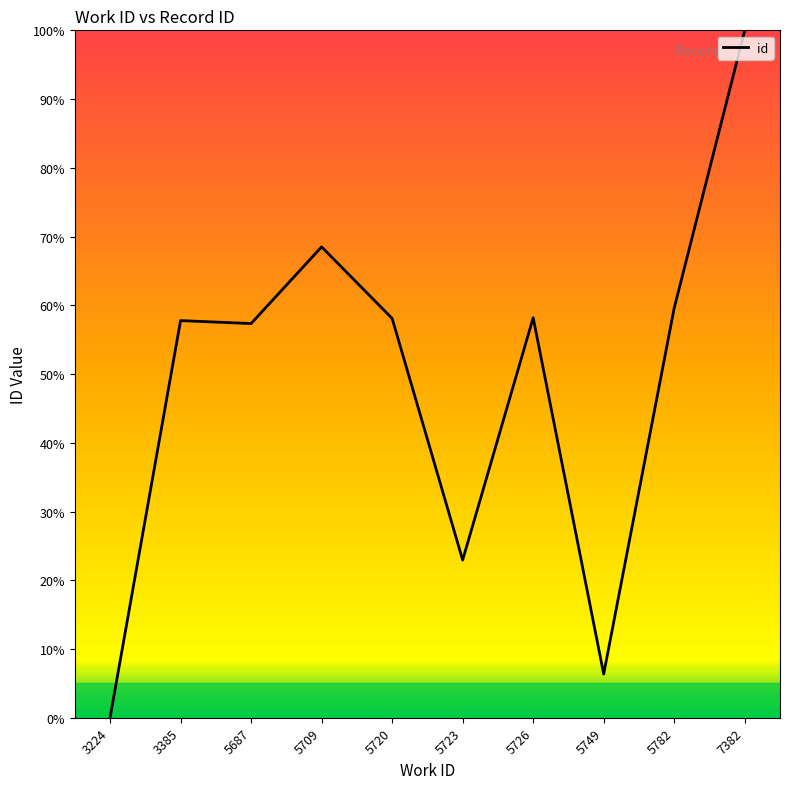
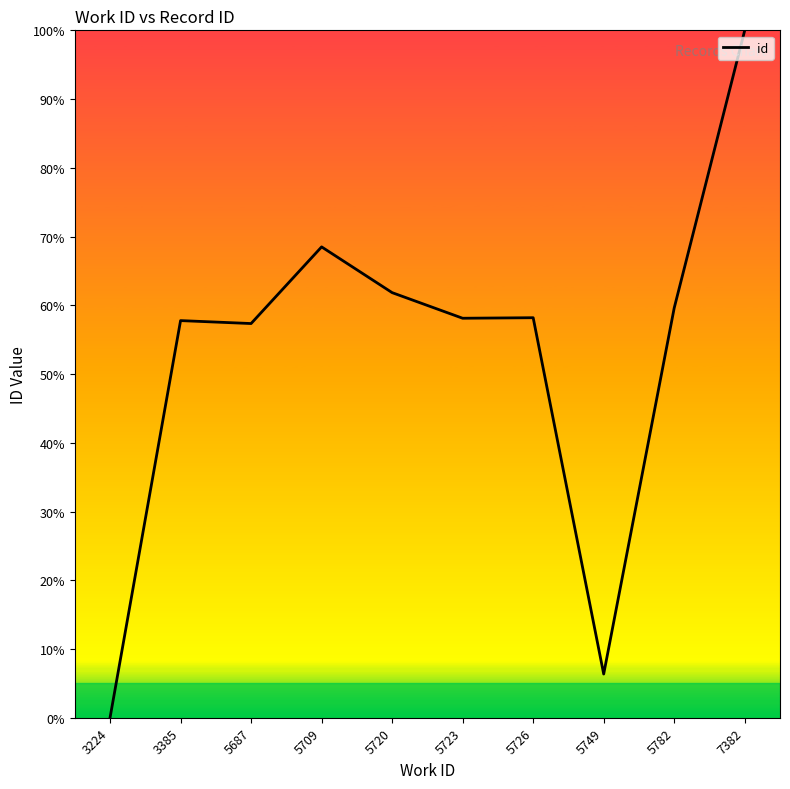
  {
    "id": {
      "3224": "0%",
      "3385": "58%",
      "5687": "57%",
      "5709": "68%",
-     "5720": "58%",
-     "5723": "23%",
+     "5720": "62%",
+     "5723": "58%",
      "5726": "58%",
      "5749": "6%",
      "5782": "60%",
      "7382": "100%"
    }
  }
